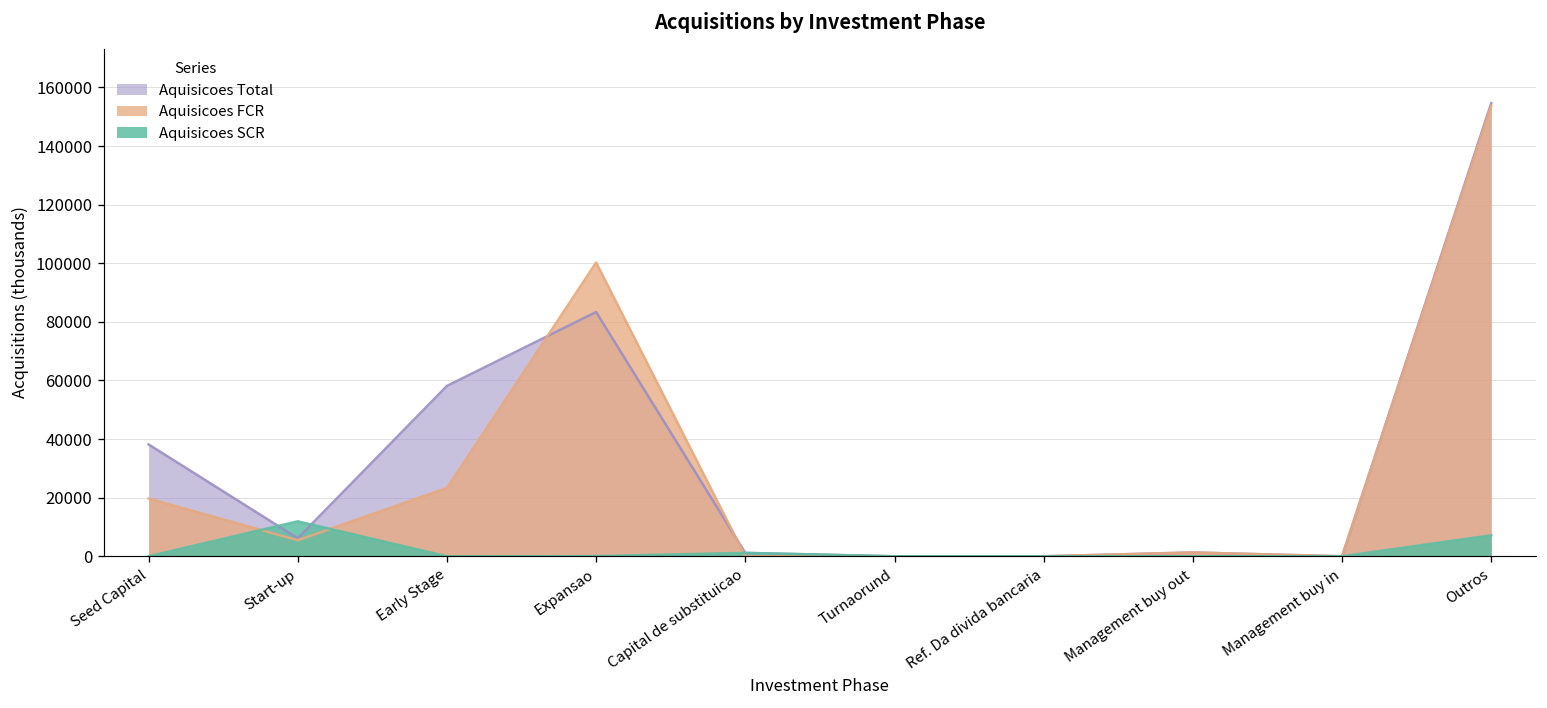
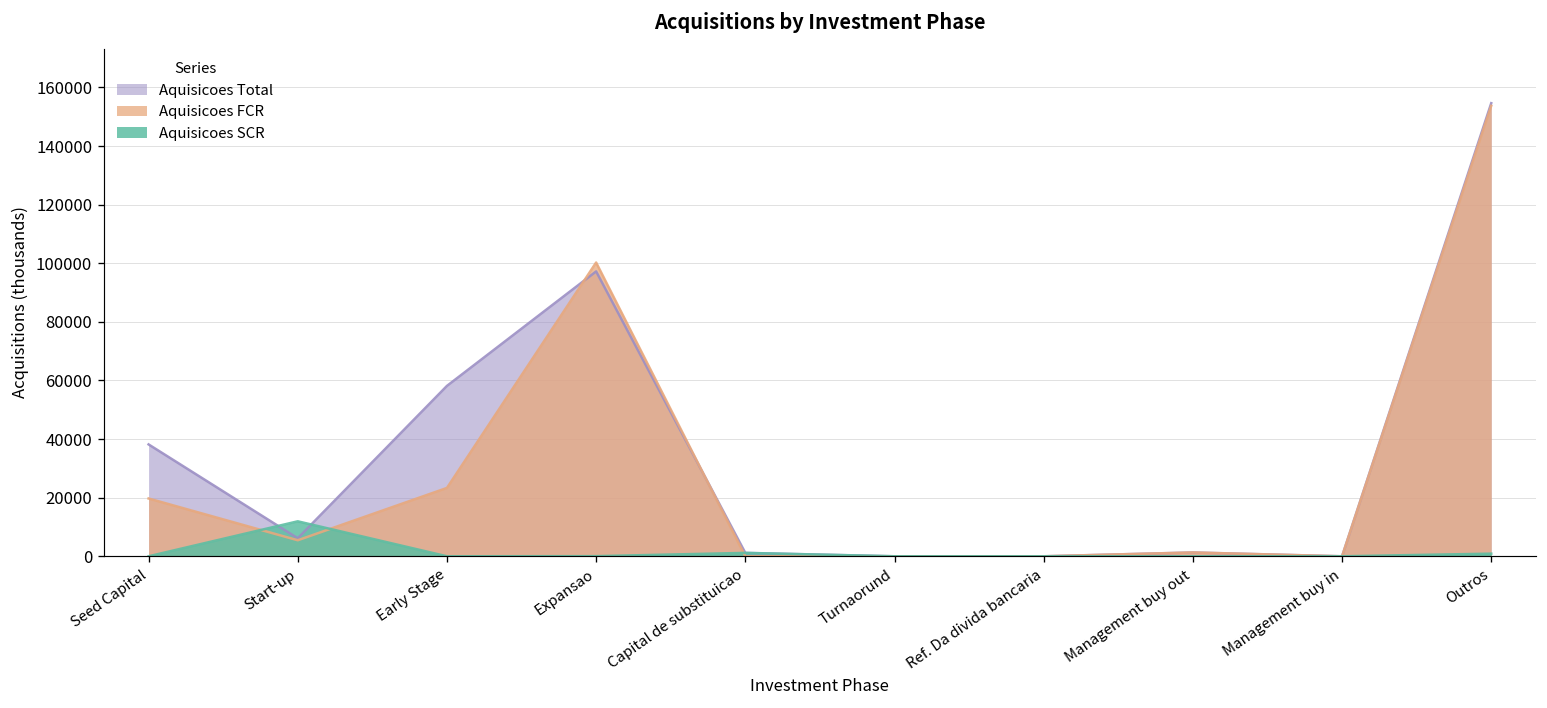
  {
    "Aquisicoes Total": {
      "Seed Capital": 38000,
      "Early Stage": 58000,
-     "Expansao": 83000
+     "Expansao": 97000
    },
    "Aquisicoes FCR": {
      "Seed Capital": 20000,
      "Early Stage": 23000,
      "Expansao": 100000,
      "Capital de substituicao": 0
    },
    "Aquisicoes SCR": {
      "Seed Capital": 0,
      "Start-up": 12000,
      "Early Stage": 0,
      "Expansao": 0,
      "Management buy out": 0,
-     "Outros": 7000
+     "Outros": 1000
    }
  }
